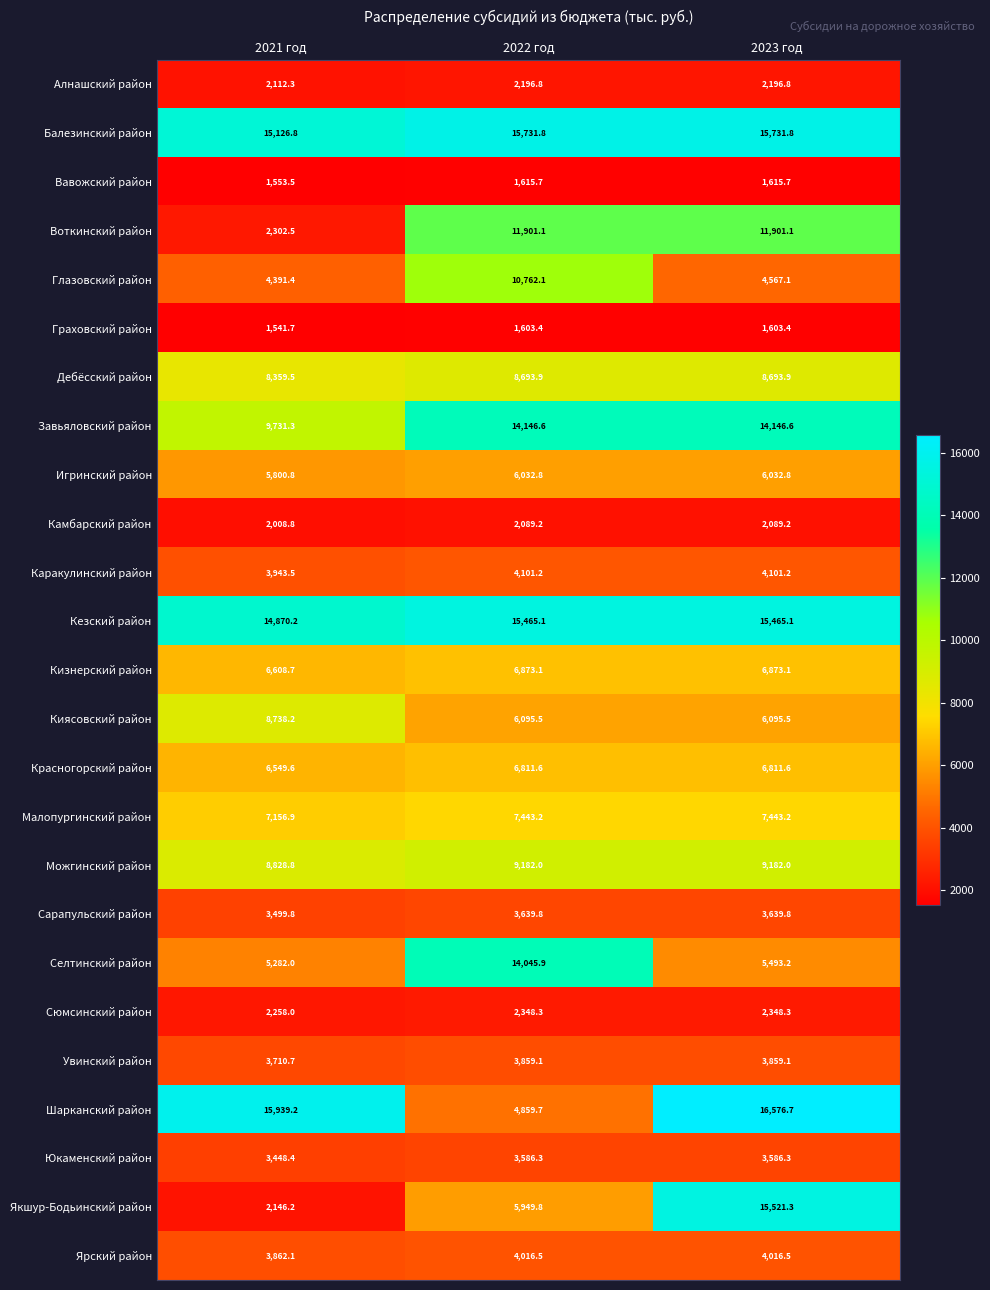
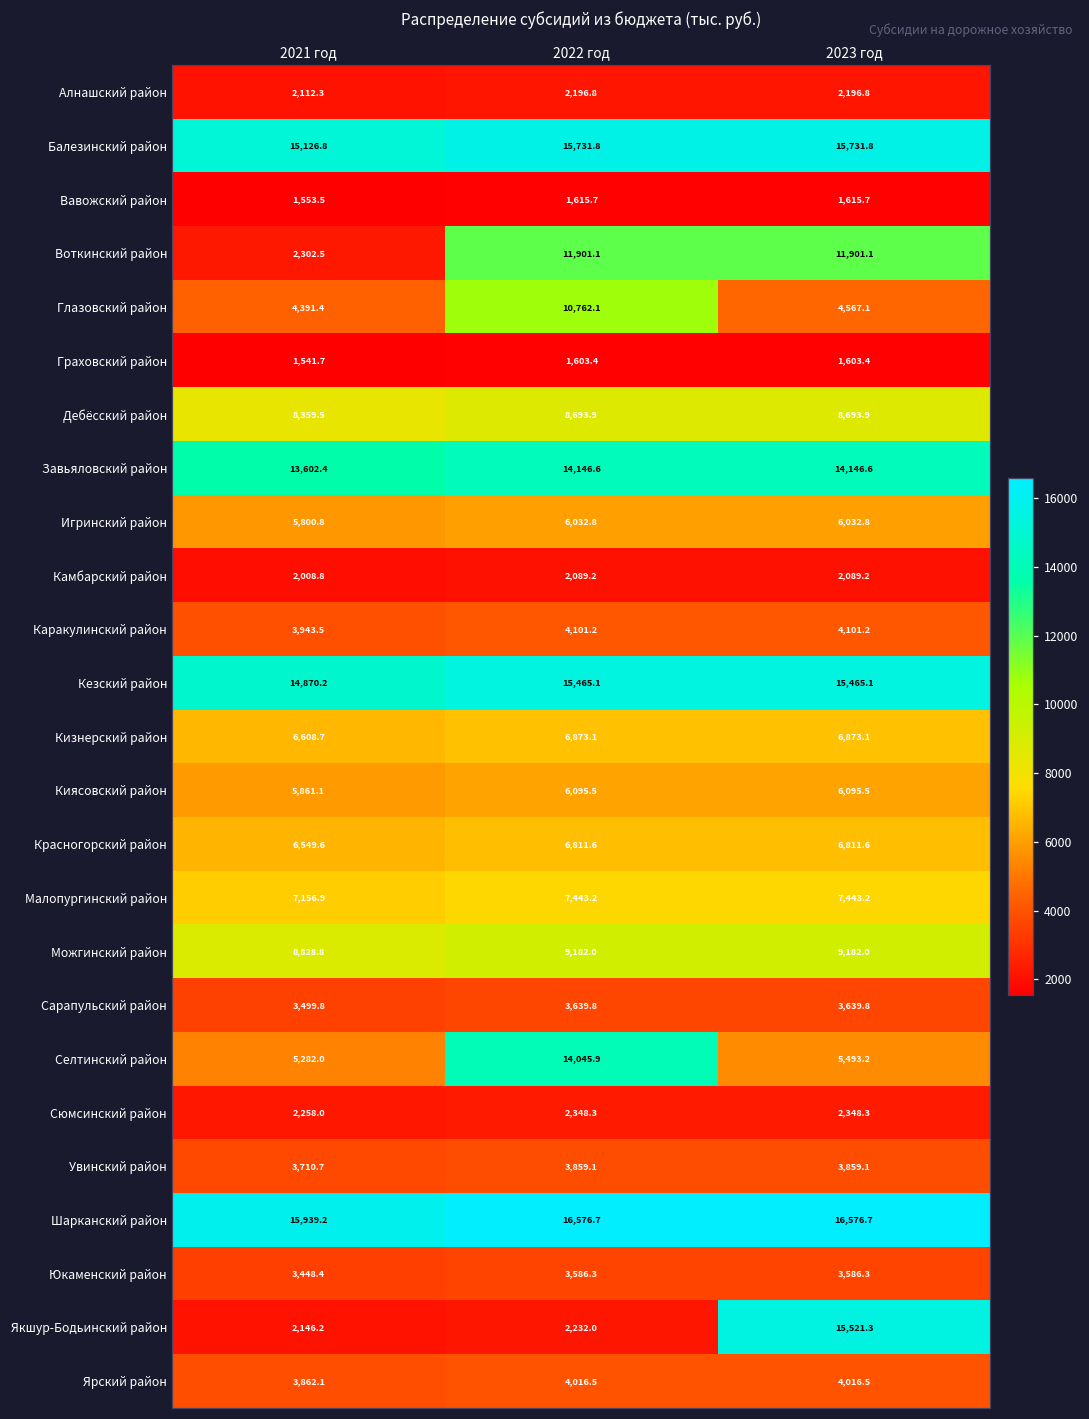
  {
    "Алнашский район": {
      "2021 год": "2,112.3",
      "2022 год": "2,196.8",
      "2023 год": "2,196.8"
    },
    "Балезинский район": {
      "2021 год": "15,126.8",
      "2022 год": "15,731.8",
      "2023 год": "15,731.8"
    },
    "Вавожский район": {
      "2021 год": "1,553.5",
      "2022 год": "1,615.7",
      "2023 год": "1,615.7"
    },
    "Воткинский район": {
      "2021 год": "2,302.5",
      "2022 год": "11,901.1",
      "2023 год": "11,901.1"
    },
    "Глазовский район": {
      "2021 год": "4,391.4",
      "2022 год": "10,762.1",
      "2023 год": "4,567.1"
    },
    "Граховский район": {
      "2021 год": "1,541.7",
      "2022 год": "1,603.4",
      "2023 год": "1,603.4"
    },
    "Дебёсский район": {
      "2021 год": "8,359.5",
      "2022 год": "8,693.9",
      "2023 год": "8,693.9"
    },
    "Завьяловский район": {
-     "2021 год": "9,731.3",
+     "2021 год": "13,602.4",
      "2022 год": "14,146.6",
      "2023 год": "14,146.6"
    },
    "Игринский район": {
      "2021 год": "5,800.8",
      "2022 год": "6,032.8",
      "2023 год": "6,032.8"
    },
    "Камбарский район": {
      "2021 год": "2,008.8",
      "2022 год": "2,089.2",
      "2023 год": "2,089.2"
    },
    "Каракулинский район": {
      "2021 год": "3,943.5",
      "2022 год": "4,101.2",
      "2023 год": "4,101.2"
    },
    "Кезский район": {
      "2021 год": "14,870.2",
      "2022 год": "15,465.1",
      "2023 год": "15,465.1"
    },
    "Кизнерский район": {
      "2021 год": "6,608.7",
      "2022 год": "6,873.1",
      "2023 год": "6,873.1"
    },
    "Киясовский район": {
-     "2021 год": "8,738.2",
+     "2021 год": "5,861.1",
      "2022 год": "6,095.5",
      "2023 год": "6,095.5"
    },
    "Красногорский район": {
      "2021 год": "6,549.6",
      "2022 год": "6,811.6",
      "2023 год": "6,811.6"
    },
    "Малопургинский район": {
      "2021 год": "7,156.9",
      "2022 год": "7,443.2",
      "2023 год": "7,443.2"
    },
    "Можгинский район": {
      "2021 год": "8,828.8",
      "2022 год": "9,182.0",
      "2023 год": "9,182.0"
    },
    "Сарапульский район": {
      "2021 год": "3,499.8",
      "2022 год": "3,639.8",
      "2023 год": "3,639.8"
    },
    "Селтинский район": {
      "2021 год": "5,282.0",
      "2022 год": "14,045.9",
      "2023 год": "5,493.2"
    },
    "Сюмсинский район": {
      "2021 год": "2,258.0",
      "2022 год": "2,348.3",
      "2023 год": "2,348.3"
    },
    "Увинский район": {
      "2021 год": "3,710.7",
      "2022 год": "3,859.1",
      "2023 год": "3,859.1"
    },
    "Шарканский район": {
      "2021 год": "15,939.2",
-     "2022 год": "4,859.7",
+     "2022 год": "16,576.7",
      "2023 год": "16,576.7"
    },
    "Юкаменский район": {
      "2021 год": "3,448.4",
      "2022 год": "3,586.3",
      "2023 год": "3,586.3"
    },
    "Якшур-Бодьинский район": {
      "2021 год": "2,146.2",
-     "2022 год": "5,949.8",
+     "2022 год": "2,232.0",
      "2023 год": "15,521.3"
    },
    "Ярский район": {
      "2021 год": "3,862.1",
      "2022 год": "4,016.5",
      "2023 год": "4,016.5"
    }
  }
